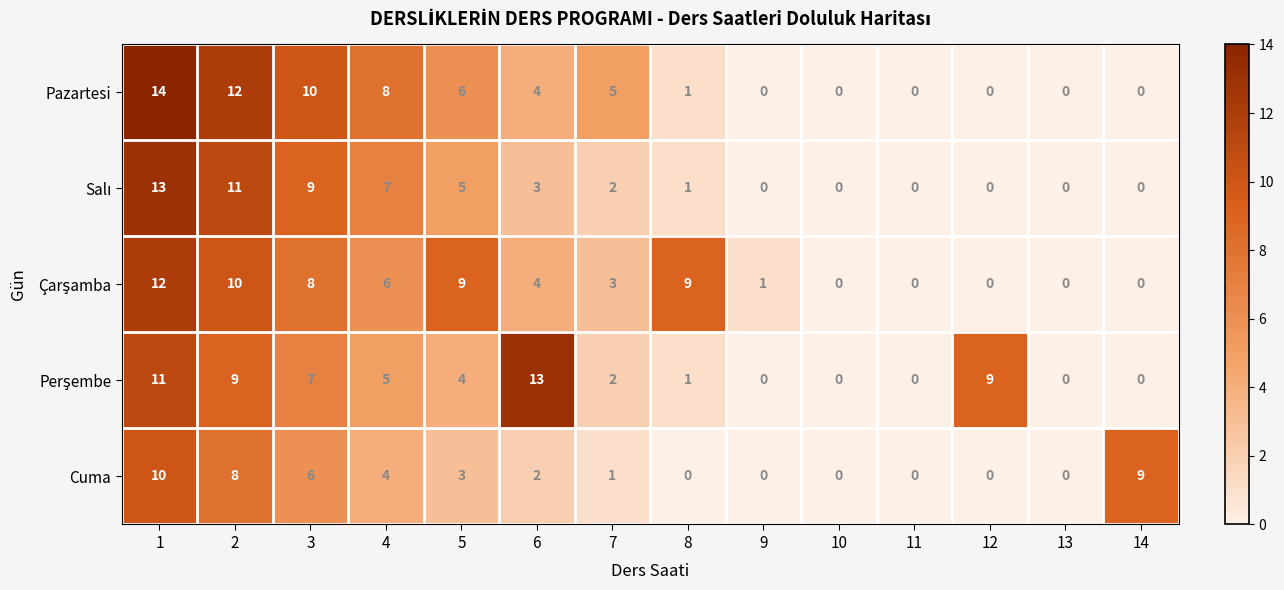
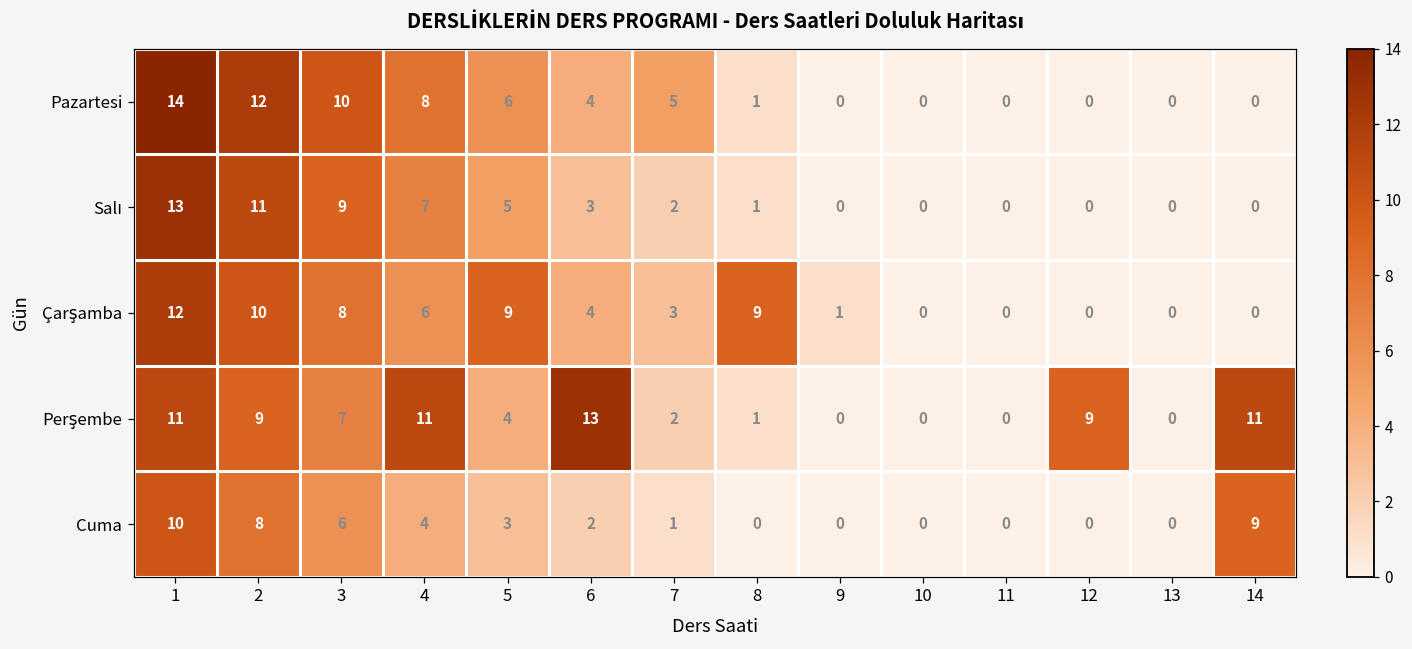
  {
    "Pazartesi": {
      "1": 14,
      "2": 12,
      "3": 10,
      "4": 8,
      "5": 6,
      "6": 4,
      "7": 5,
      "8": 1,
      "9": 0,
      "10": 0,
      "11": 0,
      "12": 0,
      "13": 0,
      "14": 0
    },
    "Salı": {
      "1": 13,
      "2": 11,
      "3": 9,
      "4": 7,
      "5": 5,
      "6": 3,
      "7": 2,
      "8": 1,
      "9": 0,
      "10": 0,
      "11": 0,
      "12": 0,
      "13": 0,
      "14": 0
    },
    "Çarşamba": {
      "1": 12,
      "2": 10,
      "3": 8,
      "4": 6,
      "5": 9,
      "6": 4,
      "7": 3,
      "8": 9,
      "9": 1,
      "10": 0,
      "11": 0,
      "12": 0,
      "13": 0,
      "14": 0
    },
    "Perşembe": {
      "1": 11,
      "2": 9,
      "3": 7,
-     "4": 5,
+     "4": 11,
      "5": 4,
      "6": 13,
      "7": 2,
      "8": 1,
      "9": 0,
      "10": 0,
      "11": 0,
      "12": 9,
      "13": 0,
-     "14": 0
+     "14": 11
    },
    "Cuma": {
      "1": 10,
      "2": 8,
      "3": 6,
      "4": 4,
      "5": 3,
      "6": 2,
      "7": 1,
      "8": 0,
      "9": 0,
      "10": 0,
      "11": 0,
      "12": 0,
      "13": 0,
      "14": 9
    }
  }
